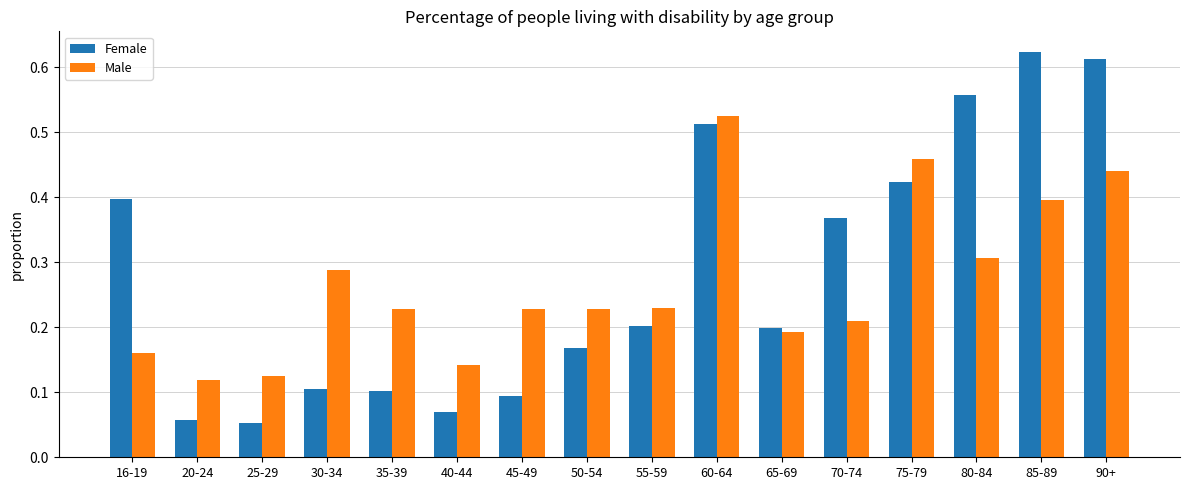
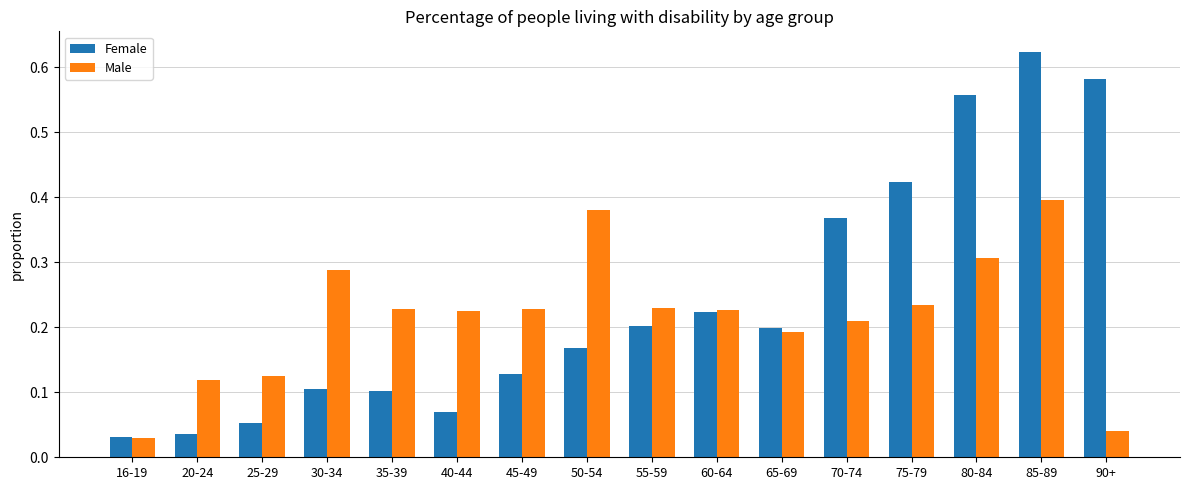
  {
    "Female": {
-     "16-19": 0.40,
-     "20-24": 0.06,
+     "16-19": 0.03,
+     "20-24": 0.04,
      "25-29": 0.05,
      "30-34": 0.11,
      "35-39": 0.10,
      "40-44": 0.07,
-     "45-49": 0.09,
+     "45-49": 0.13,
      "50-54": 0.17,
      "55-59": 0.20,
-     "60-64": 0.51,
+     "60-64": 0.22,
      "65-69": 0.20,
      "70-74": 0.37,
      "75-79": 0.42,
      "80-84": 0.56,
      "85-89": 0.62,
-     "90+": 0.61
+     "90+": 0.58
    },
    "Male": {
-     "16-19": 0.16,
+     "16-19": 0.03,
      "20-24": 0.12,
      "25-29": 0.12,
      "30-34": 0.29,
      "35-39": 0.23,
-     "40-44": 0.14,
+     "40-44": 0.22,
      "45-49": 0.23,
-     "50-54": 0.23,
+     "50-54": 0.38,
      "55-59": 0.23,
-     "60-64": 0.53,
+     "60-64": 0.23,
      "65-69": 0.19,
      "70-74": 0.21,
-     "75-79": 0.46,
+     "75-79": 0.23,
      "80-84": 0.31,
      "85-89": 0.40,
-     "90+": 0.44
+     "90+": 0.04
    }
  }
